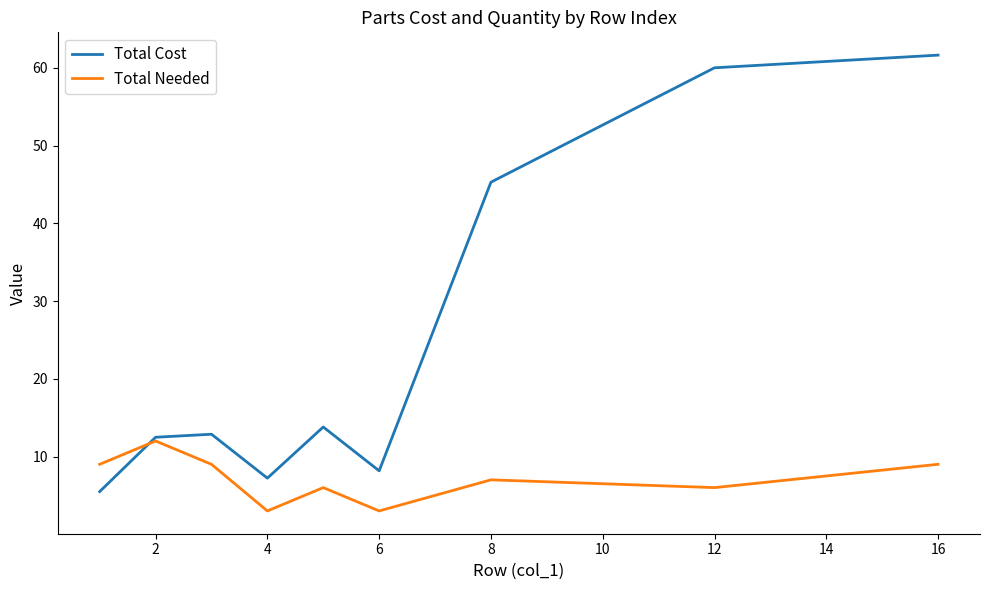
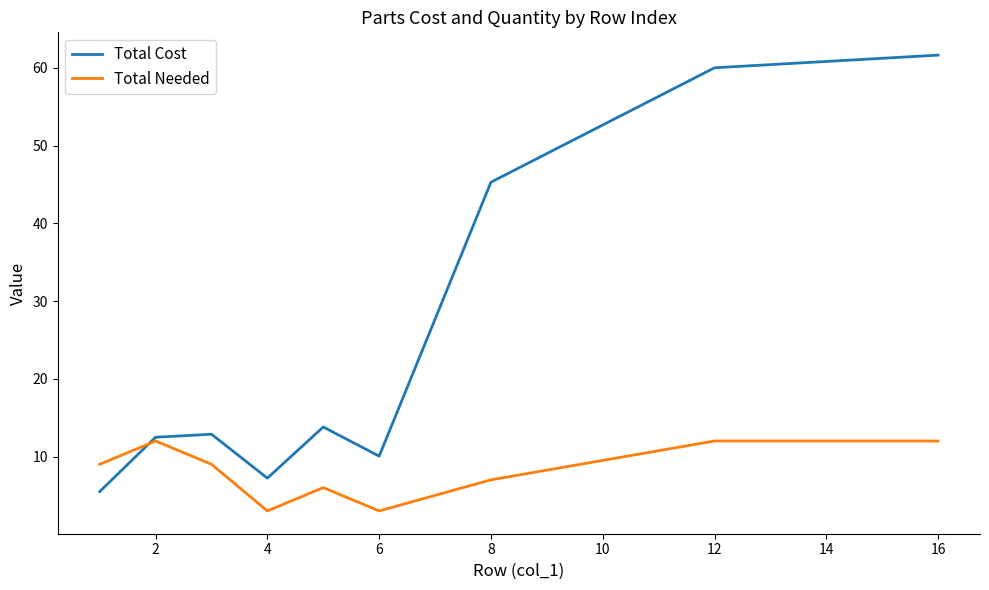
  {
    "Total Cost": {
      "2": 12,
      "4": 7,
-     "6": 8,
+     "6": 10,
      "8": 45,
      "12": 60,
      "16": 62
    },
    "Total Needed": {
      "2": 12,
      "4": 3,
      "6": 3,
      "8": 7,
-     "12": 6,
-     "16": 9
+     "12": 12,
+     "16": 12
    }
  }
